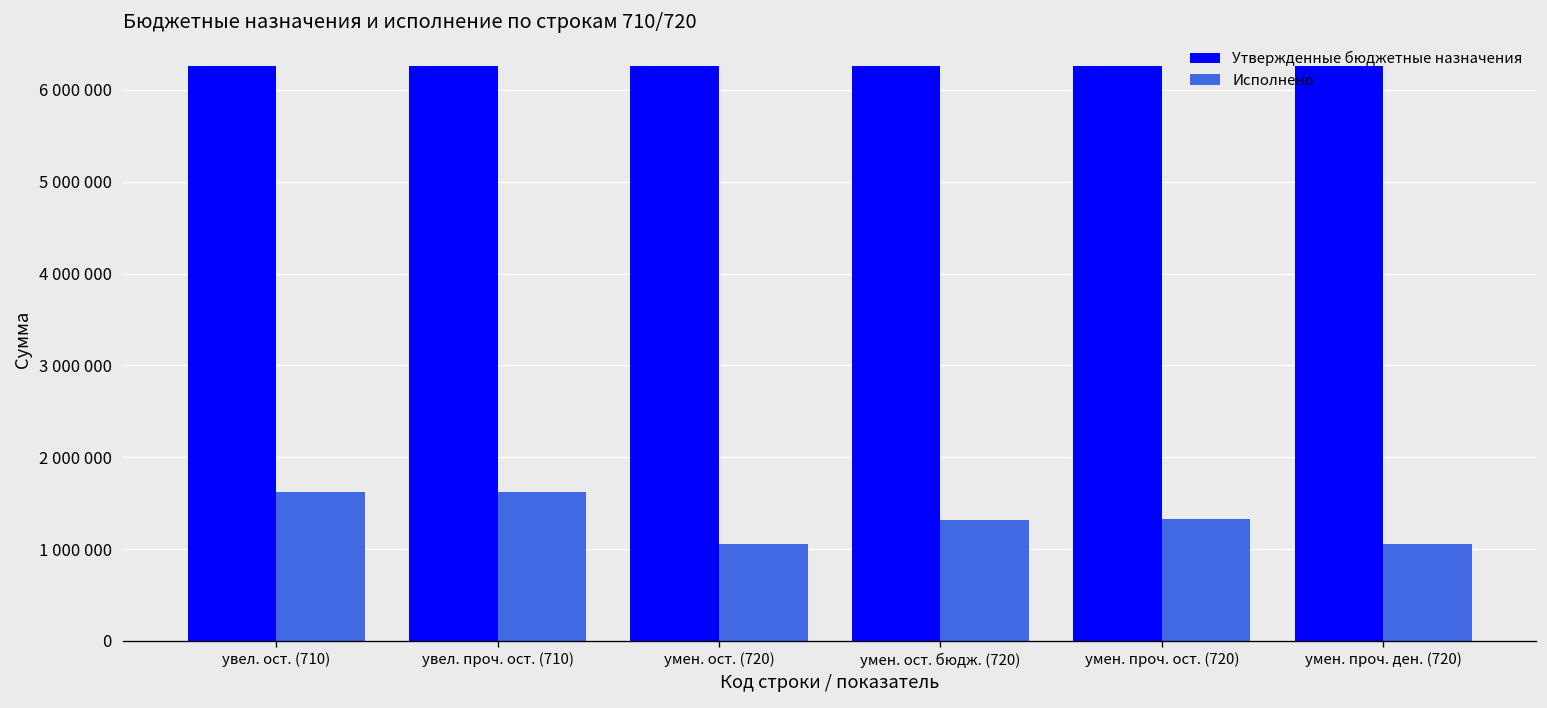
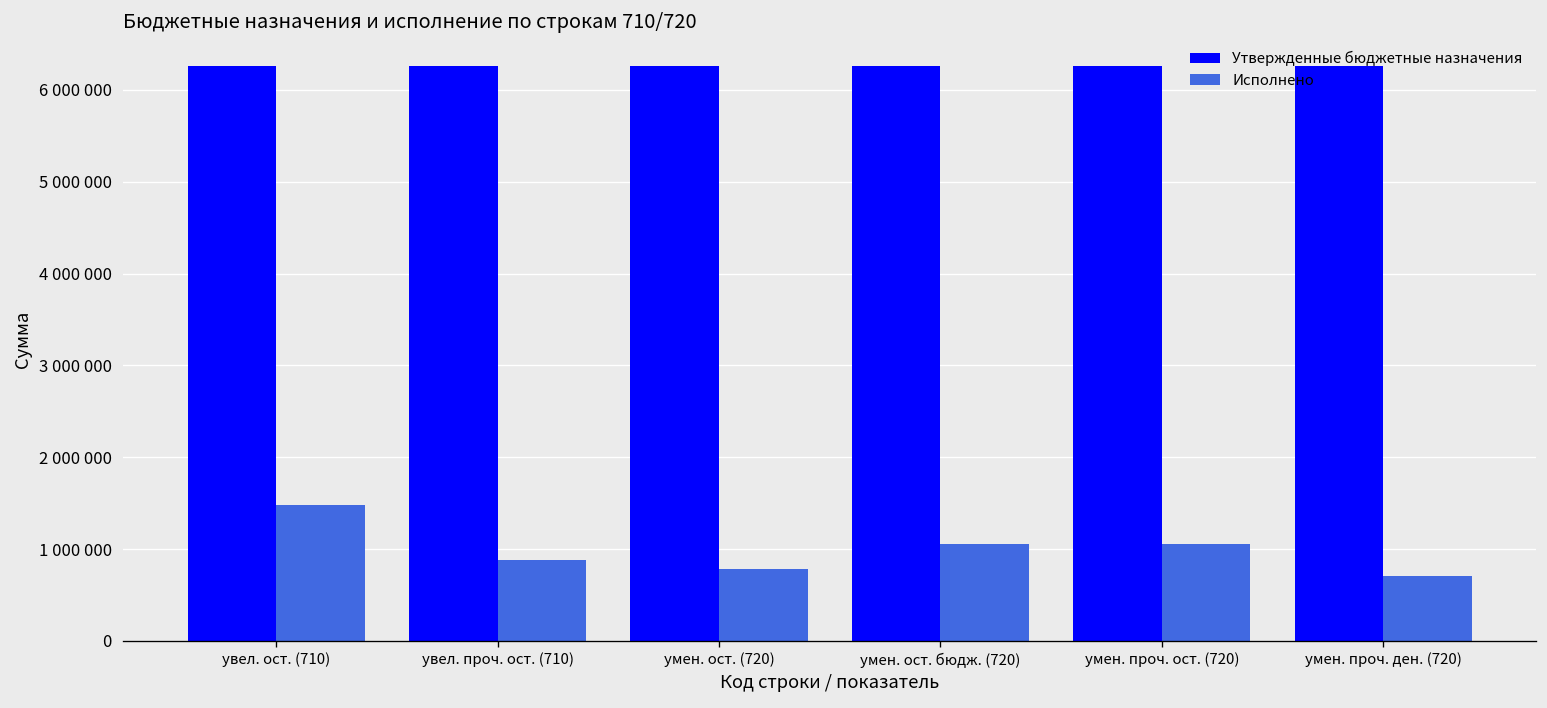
  {
    "Утвержденные бюджетные назначения": {
      "увел. ост. (710)": 6300000,
      "увел. проч. ост. (710)": 6300000,
      "умен. ост. (720)": 6300000,
      "умен. ост. бюдж. (720)": 6300000,
      "умен. проч. ост. (720)": 6300000
    },
    "Исполнено": {
-     "увел. ост. (710)": 1600000,
-     "увел. проч. ост. (710)": 1600000,
-     "умен. ост. (720)": 1100000,
-     "умен. ост. бюдж. (720)": 1300000,
-     "умен. проч. ост. (720)": 1300000,
-     "умен. проч. ден. (720)": 1100000
+     "увел. ост. (710)": 1500000,
+     "увел. проч. ост. (710)": 900000,
+     "умен. ост. (720)": 800000,
+     "умен. ост. бюдж. (720)": 1100000,
+     "умен. проч. ост. (720)": 1100000,
+     "умен. проч. ден. (720)": 700000
    }
  }
